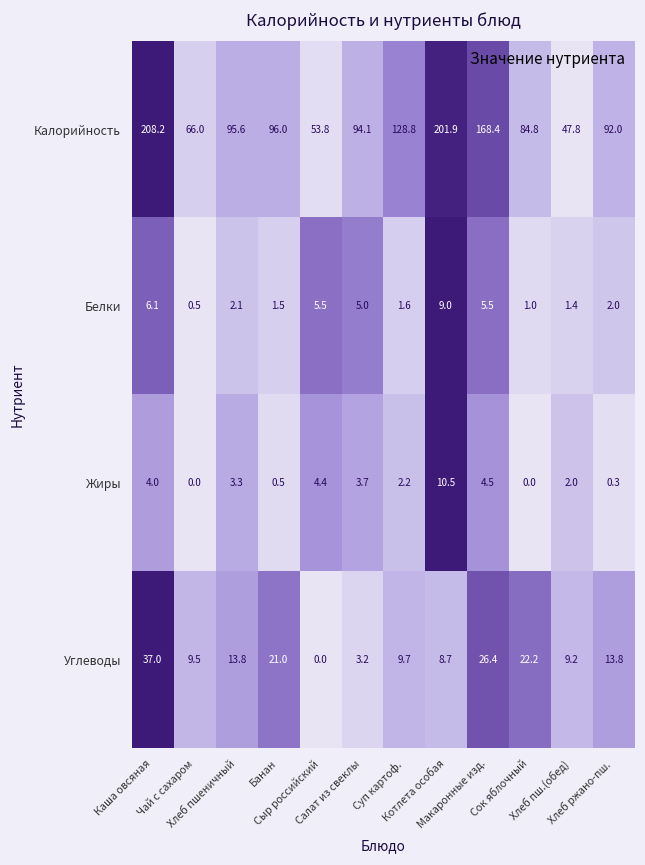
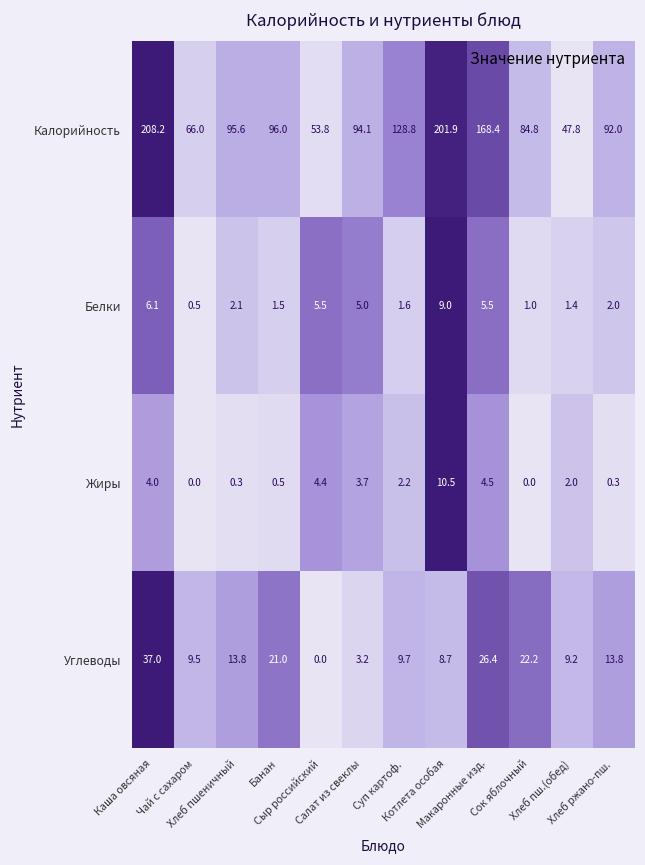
  {
    "Калорийность": {
      "Каша овсяная": 208.2,
      "Чай с сахаром": 66.0,
      "Хлеб пшеничный": 95.6,
      "Банан": 96.0,
      "Сыр российский": 53.8,
      "Салат из свеклы": 94.1,
      "Суп картоф.": 128.8,
      "Котлета особая": 201.9,
      "Макаронные изд.": 168.4,
      "Сок яблочный": 84.8,
      "Хлеб пш.(обед)": 47.8,
      "Хлеб ржано-пш.": 92.0
    },
    "Белки": {
      "Каша овсяная": 6.1,
      "Чай с сахаром": 0.5,
      "Хлеб пшеничный": 2.1,
      "Банан": 1.5,
      "Сыр российский": 5.5,
      "Салат из свеклы": 5.0,
      "Суп картоф.": 1.6,
      "Котлета особая": 9.0,
      "Макаронные изд.": 5.5,
      "Сок яблочный": 1.0,
      "Хлеб пш.(обед)": 1.4,
      "Хлеб ржано-пш.": 2.0
    },
    "Жиры": {
      "Каша овсяная": 4.0,
      "Чай с сахаром": 0.0,
-     "Хлеб пшеничный": 3.3,
+     "Хлеб пшеничный": 0.3,
      "Банан": 0.5,
      "Сыр российский": 4.4,
      "Салат из свеклы": 3.7,
      "Суп картоф.": 2.2,
      "Котлета особая": 10.5,
      "Макаронные изд.": 4.5,
      "Сок яблочный": 0.0,
      "Хлеб пш.(обед)": 2.0,
      "Хлеб ржано-пш.": 0.3
    },
    "Углеводы": {
      "Каша овсяная": 37.0,
      "Чай с сахаром": 9.5,
      "Хлеб пшеничный": 13.8,
      "Банан": 21.0,
      "Сыр российский": 0.0,
      "Салат из свеклы": 3.2,
      "Суп картоф.": 9.7,
      "Котлета особая": 8.7,
      "Макаронные изд.": 26.4,
      "Сок яблочный": 22.2,
      "Хлеб пш.(обед)": 9.2,
      "Хлеб ржано-пш.": 13.8
    }
  }
